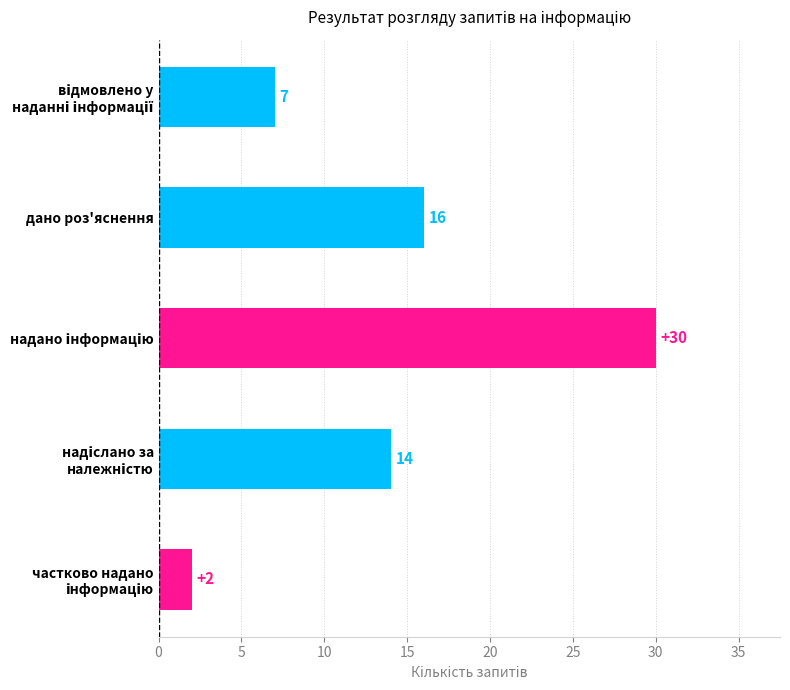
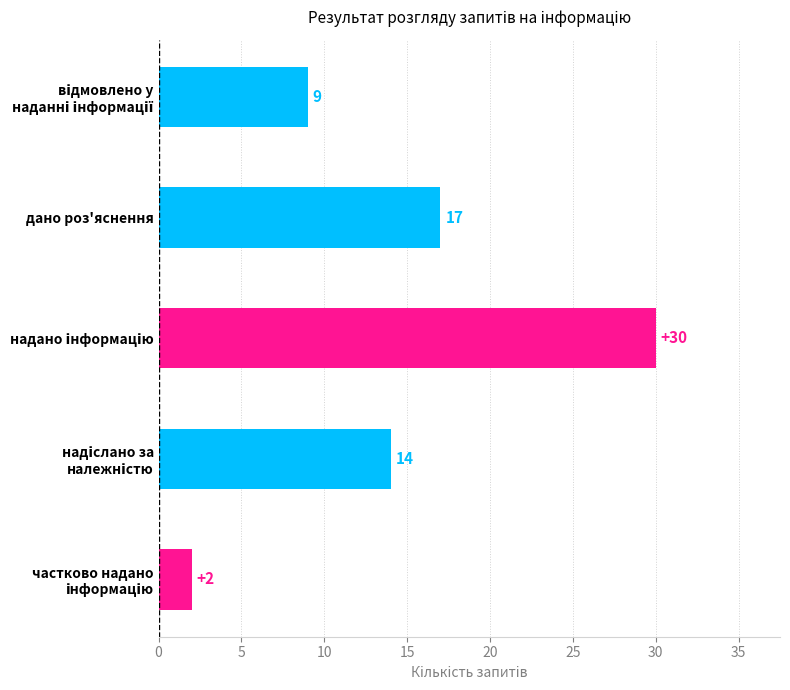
  {
-   "відмовлено у наданні інформації": "7",
-   "дано роз'яснення": "16",
+   "відмовлено у наданні інформації": "9",
+   "дано роз'яснення": "17",
    "надано інформацію": "+30",
    "надіслано за належністю": "14",
    "частково надано інформацію": "+2"
  }
